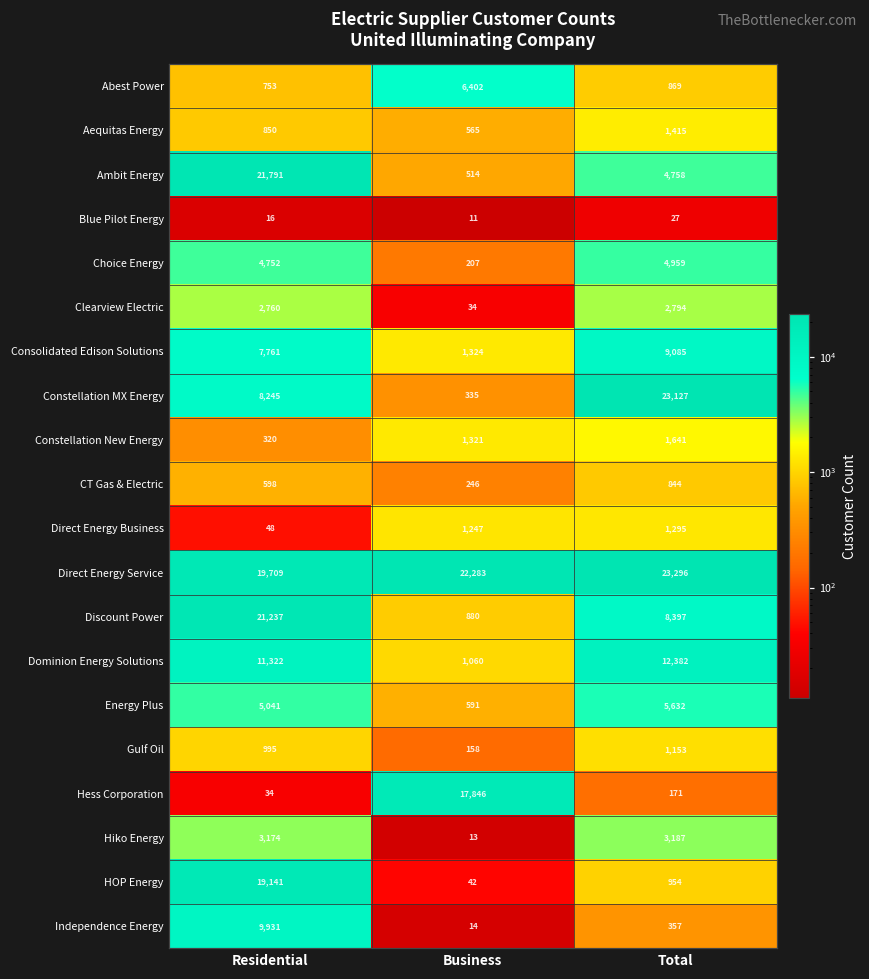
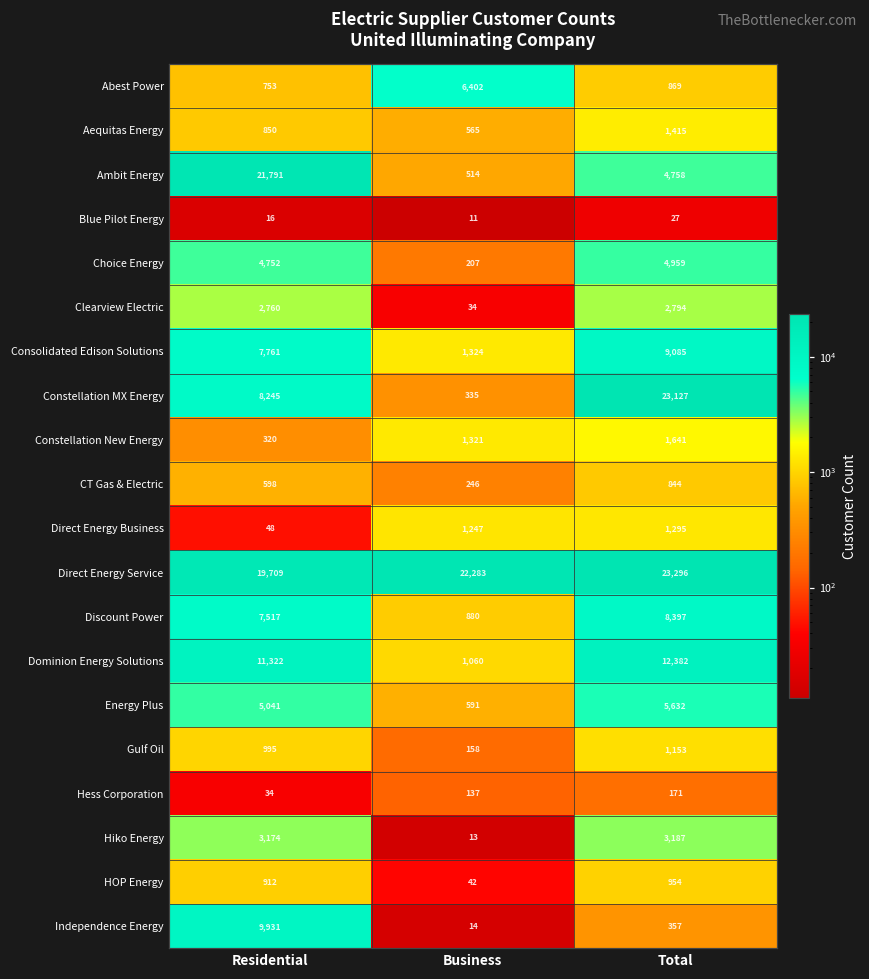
  {
    "Abest Power": {
      "Residential": "753",
      "Business": "6,402",
      "Total": "869"
    },
    "Aequitas Energy": {
      "Residential": "850",
      "Business": "565",
      "Total": "1,415"
    },
    "Ambit Energy": {
      "Residential": "21,791",
      "Business": "514",
      "Total": "4,758"
    },
    "Blue Pilot Energy": {
      "Residential": "16",
      "Business": "11",
      "Total": "27"
    },
    "Choice Energy": {
      "Residential": "4,752",
      "Business": "207",
      "Total": "4,959"
    },
    "Clearview Electric": {
      "Residential": "2,760",
      "Business": "34",
      "Total": "2,794"
    },
    "Consolidated Edison Solutions": {
      "Residential": "7,761",
      "Business": "1,324",
      "Total": "9,085"
    },
    "Constellation MX Energy": {
      "Residential": "8,245",
      "Business": "335",
      "Total": "23,127"
    },
    "Constellation New Energy": {
      "Residential": "320",
      "Business": "1,321",
      "Total": "1,641"
    },
    "CT Gas & Electric": {
      "Residential": "598",
      "Business": "246",
      "Total": "844"
    },
    "Direct Energy Business": {
      "Residential": "48",
      "Business": "1,247",
      "Total": "1,295"
    },
    "Direct Energy Service": {
      "Residential": "19,709",
      "Business": "22,283",
      "Total": "23,296"
    },
    "Discount Power": {
-     "Residential": "21,237",
+     "Residential": "7,517",
      "Business": "880",
      "Total": "8,397"
    },
    "Dominion Energy Solutions": {
      "Residential": "11,322",
      "Business": "1,060",
      "Total": "12,382"
    },
    "Energy Plus": {
      "Residential": "5,041",
      "Business": "591",
      "Total": "5,632"
    },
    "Gulf Oil": {
      "Residential": "995",
      "Business": "158",
      "Total": "1,153"
    },
    "Hess Corporation": {
      "Residential": "34",
-     "Business": "17,846",
+     "Business": "137",
      "Total": "171"
    },
    "Hiko Energy": {
      "Residential": "3,174",
      "Business": "13",
      "Total": "3,187"
    },
    "HOP Energy": {
-     "Residential": "19,141",
+     "Residential": "912",
      "Business": "42",
      "Total": "954"
    },
    "Independence Energy": {
      "Residential": "9,931",
      "Business": "14",
      "Total": "357"
    }
  }
